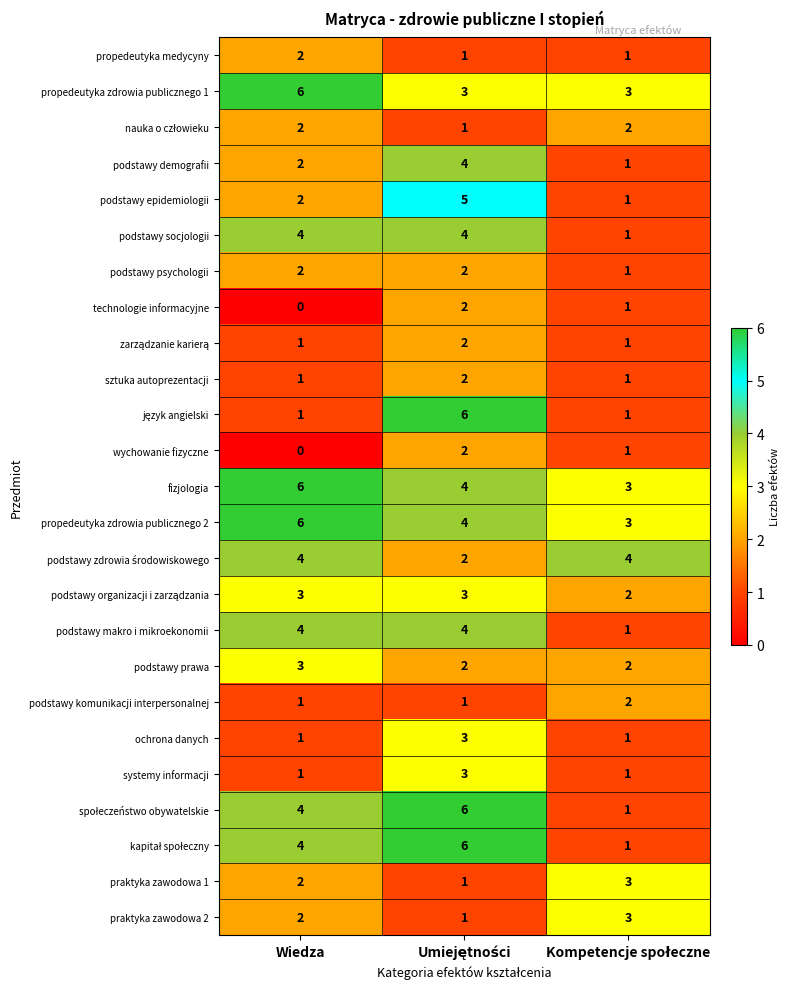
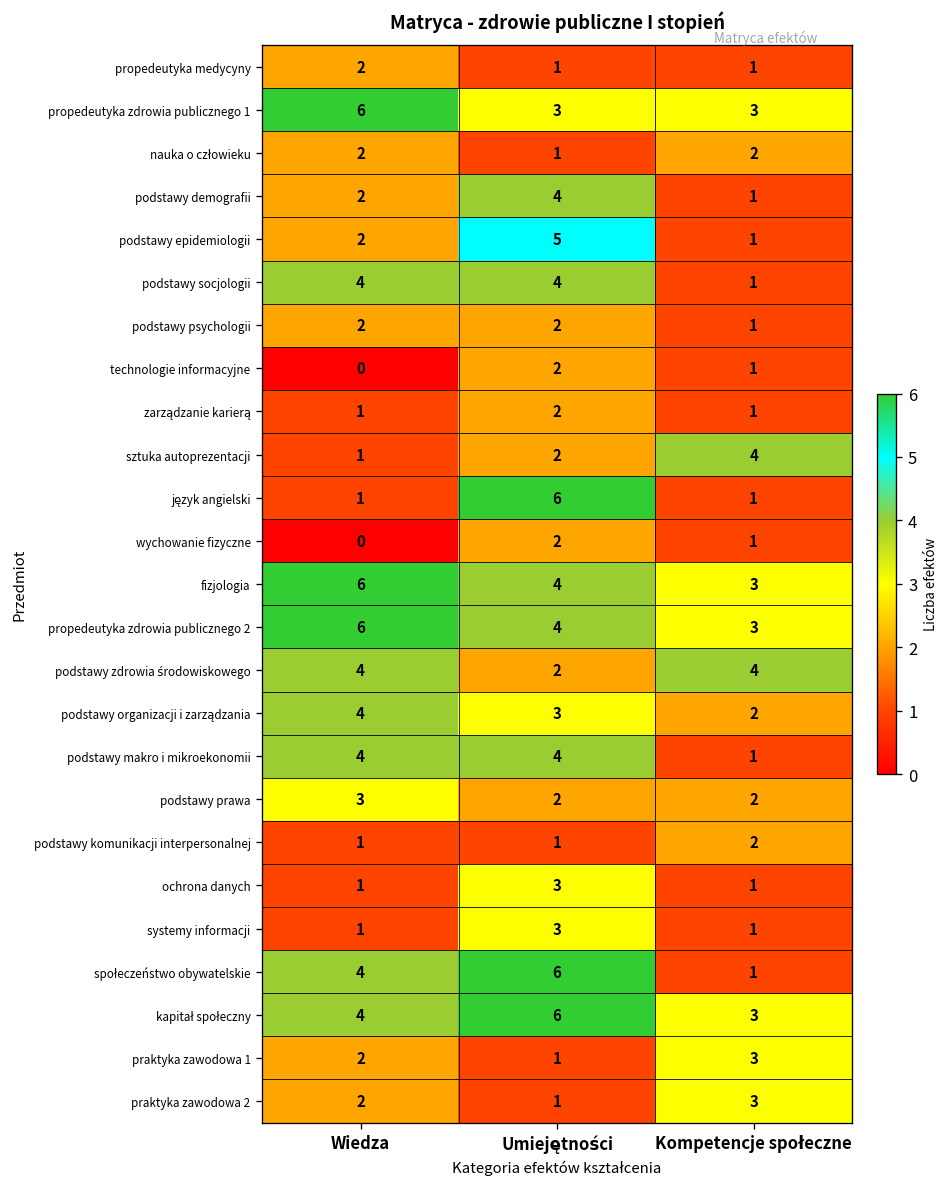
  {
    "propedeutyka medycyny": {
      "Wiedza": 2,
      "Umiejętności": 1,
      "Kompetencje społeczne": 1
    },
    "propedeutyka zdrowia publicznego 1": {
      "Wiedza": 6,
      "Umiejętności": 3,
      "Kompetencje społeczne": 3
    },
    "nauka o człowieku": {
      "Wiedza": 2,
      "Umiejętności": 1,
      "Kompetencje społeczne": 2
    },
    "podstawy demografii": {
      "Wiedza": 2,
      "Umiejętności": 4,
      "Kompetencje społeczne": 1
    },
    "podstawy epidemiologii": {
      "Wiedza": 2,
      "Umiejętności": 5,
      "Kompetencje społeczne": 1
    },
    "podstawy socjologii": {
      "Wiedza": 4,
      "Umiejętności": 4,
      "Kompetencje społeczne": 1
    },
    "podstawy psychologii": {
      "Wiedza": 2,
      "Umiejętności": 2,
      "Kompetencje społeczne": 1
    },
    "technologie informacyjne": {
      "Wiedza": 0,
      "Umiejętności": 2,
      "Kompetencje społeczne": 1
    },
    "zarządzanie karierą": {
      "Wiedza": 1,
      "Umiejętności": 2,
      "Kompetencje społeczne": 1
    },
    "sztuka autoprezentacji": {
      "Wiedza": 1,
      "Umiejętności": 2,
-     "Kompetencje społeczne": 1
+     "Kompetencje społeczne": 4
    },
    "język angielski": {
      "Wiedza": 1,
      "Umiejętności": 6,
      "Kompetencje społeczne": 1
    },
    "wychowanie fizyczne": {
      "Wiedza": 0,
      "Umiejętności": 2,
      "Kompetencje społeczne": 1
    },
    "fizjologia": {
      "Wiedza": 6,
      "Umiejętności": 4,
      "Kompetencje społeczne": 3
    },
    "propedeutyka zdrowia publicznego 2": {
      "Wiedza": 6,
      "Umiejętności": 4,
      "Kompetencje społeczne": 3
    },
    "podstawy zdrowia środowiskowego": {
      "Wiedza": 4,
      "Umiejętności": 2,
      "Kompetencje społeczne": 4
    },
    "podstawy organizacji i zarządzania": {
-     "Wiedza": 3,
+     "Wiedza": 4,
      "Umiejętności": 3,
      "Kompetencje społeczne": 2
    },
    "podstawy makro i mikroekonomii": {
      "Wiedza": 4,
      "Umiejętności": 4,
      "Kompetencje społeczne": 1
    },
    "podstawy prawa": {
      "Wiedza": 3,
      "Umiejętności": 2,
      "Kompetencje społeczne": 2
    },
    "podstawy komunikacji interpersonalnej": {
      "Wiedza": 1,
      "Umiejętności": 1,
      "Kompetencje społeczne": 2
    },
    "ochrona danych": {
      "Wiedza": 1,
      "Umiejętności": 3,
      "Kompetencje społeczne": 1
    },
    "systemy informacji": {
      "Wiedza": 1,
      "Umiejętności": 3,
      "Kompetencje społeczne": 1
    },
    "społeczeństwo obywatelskie": {
      "Wiedza": 4,
      "Umiejętności": 6,
      "Kompetencje społeczne": 1
    },
    "kapitał społeczny": {
      "Wiedza": 4,
      "Umiejętności": 6,
-     "Kompetencje społeczne": 1
+     "Kompetencje społeczne": 3
    },
    "praktyka zawodowa 1": {
      "Wiedza": 2,
      "Umiejętności": 1,
      "Kompetencje społeczne": 3
    },
    "praktyka zawodowa 2": {
      "Wiedza": 2,
      "Umiejętności": 1,
      "Kompetencje społeczne": 3
    }
  }
